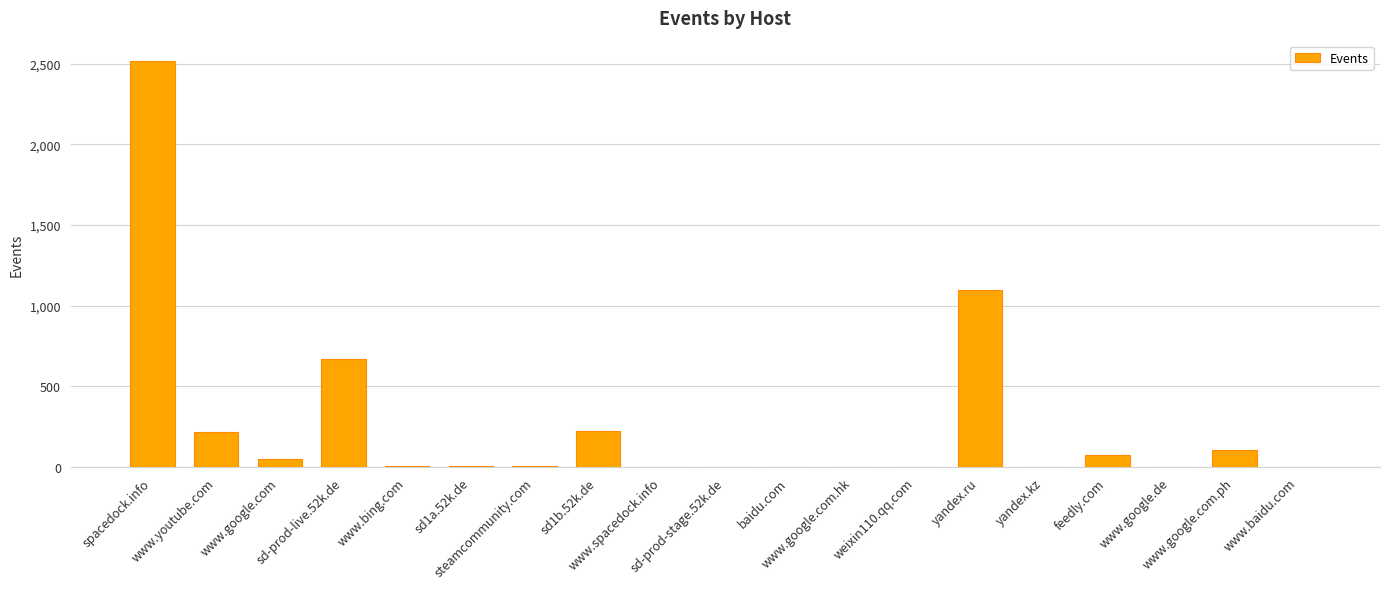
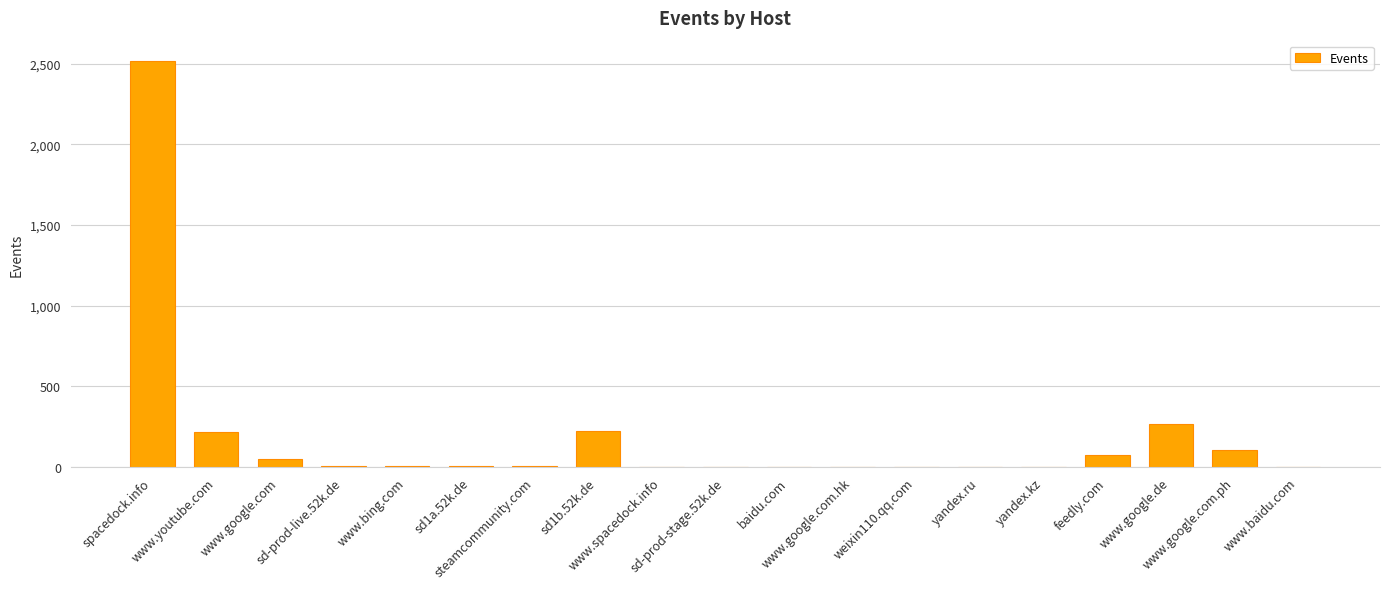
  {
    "spacedock.info": "2,520",
    "www.youtube.com": "220",
    "www.google.com": "50",
-   "sd-prod-live.52k.de": "670",
+   "sd-prod-live.52k.de": "10",
    "sd1b.52k.de": "230",
-   "yandex.ru": "1,100",
+   "yandex.ru": "0",
    "feedly.com": "80",
-   "www.google.de": "0",
+   "www.google.de": "270",
    "www.google.com.ph": "110"
  }
